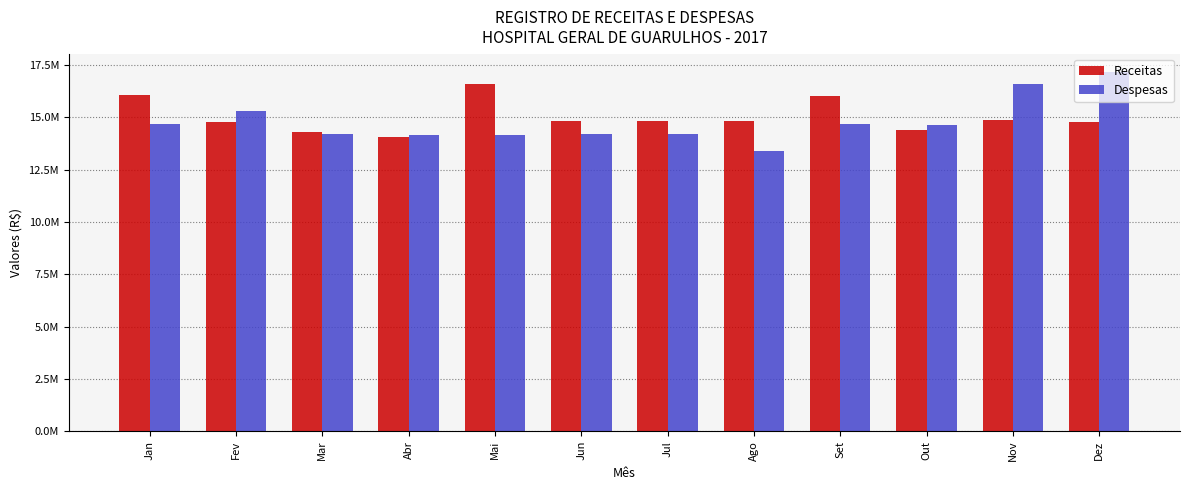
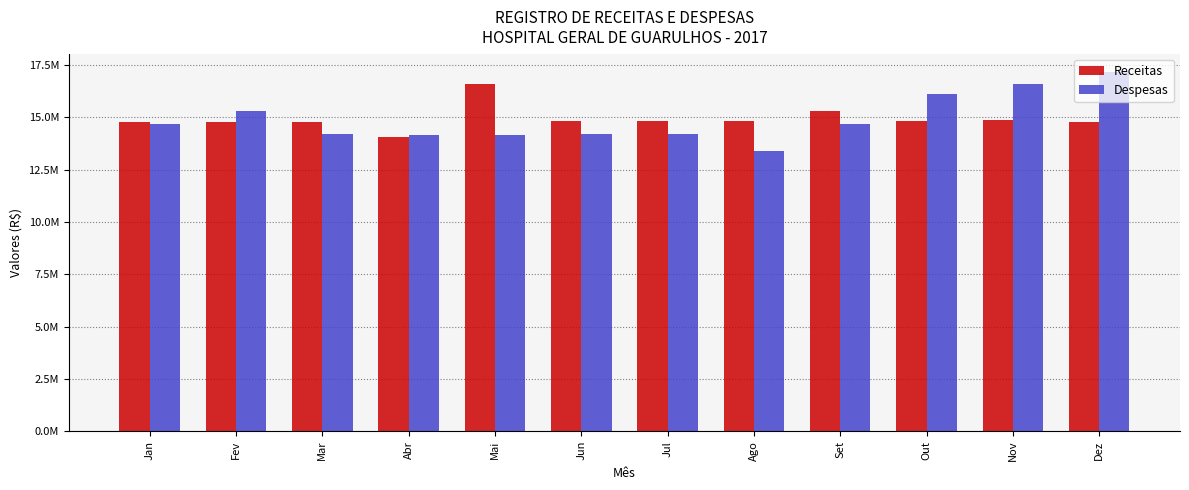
  {
    "Receitas": {
-     "Jan": 16100000,
+     "Jan": 14800000,
      "Fev": 14800000,
-     "Mar": 14300000,
+     "Mar": 14800000,
      "Abr": 14000000,
      "Mai": 16600000,
      "Jun": 14800000,
      "Jul": 14800000,
      "Ago": 14800000,
-     "Set": 16000000,
-     "Out": 14400000,
+     "Set": 15300000,
+     "Out": 14800000,
      "Nov": 14800000,
      "Dez": 14800000
    },
    "Despesas": {
      "Jan": 14700000,
      "Fev": 15300000,
      "Mar": 14200000,
      "Abr": 14200000,
      "Mai": 14200000,
      "Jun": 14200000,
      "Jul": 14200000,
      "Ago": 13400000,
      "Set": 14700000,
-     "Out": 14600000,
+     "Out": 16100000,
      "Nov": 16600000
    }
  }
